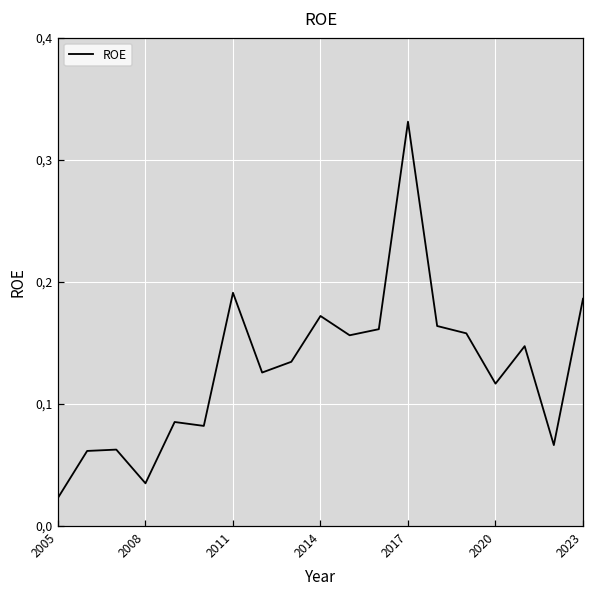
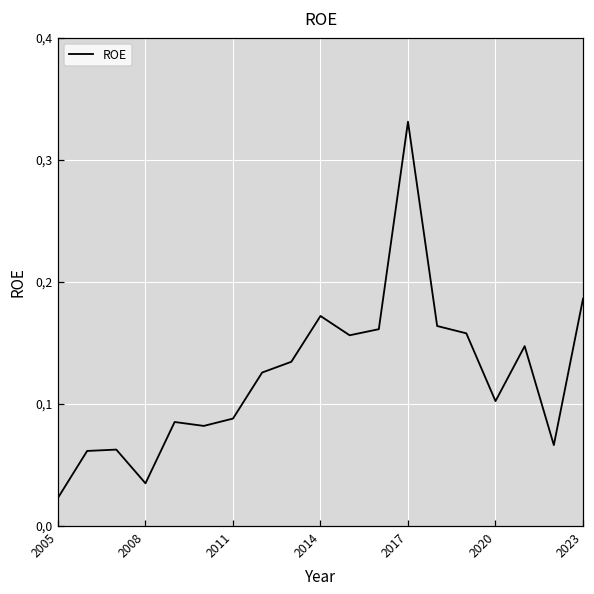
  {
    "2005": 0.23,
    "2008": 0.35,
-   "2011": 1.91,
+   "2011": 0.88,
    "2014": 1.72,
    "2017": 3.31,
-   "2020": 1.17,
+   "2020": 1.02,
    "2023": 1.86
  }
